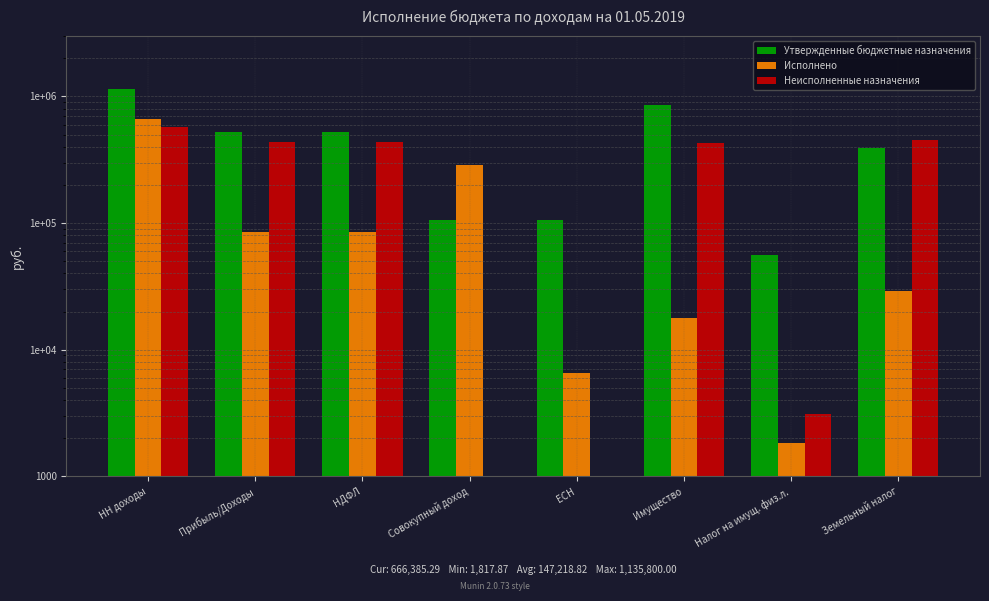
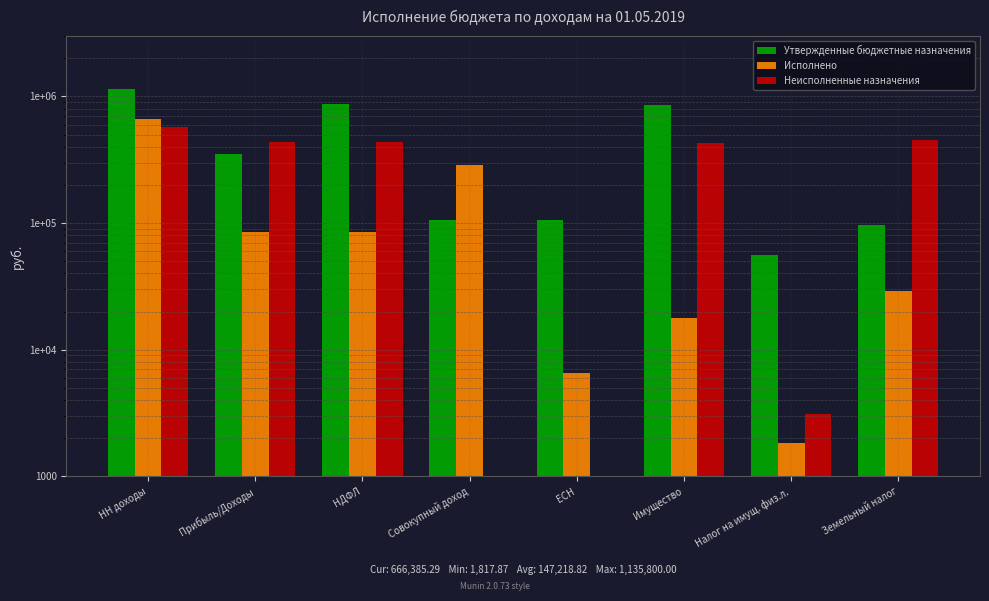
  {
    "Утвержденные бюджетные назначения": {
      "НН доходы": 1100000,
-     "Прибыль/Доходы": 520000,
-     "НДФЛ": 520000,
+     "Прибыль/Доходы": 350000,
+     "НДФЛ": 900000,
      "Совокупный доход": 110000,
      "ЕСН": 110000,
      "Имущество": 900000,
      "Налог на имущ. физ.л.": 60000,
-     "Земельный налог": 390000
+     "Земельный налог": 100000
    },
    "Исполнено": {
      "НН доходы": 700000,
      "Прибыль/Доходы": 80000,
      "НДФЛ": 80000,
      "Совокупный доход": 290000,
      "ЕСН": 7000,
      "Имущество": 18000,
      "Налог на имущ. физ.л.": 1800,
      "Земельный налог": 29000
    },
    "Неисполненные назначения": {
      "НН доходы": 600000,
      "Прибыль/Доходы": 440000,
      "НДФЛ": 440000,
      "Имущество": 430000,
      "Налог на имущ. физ.л.": 3100,
      "Земельный налог": 450000
    }
  }
